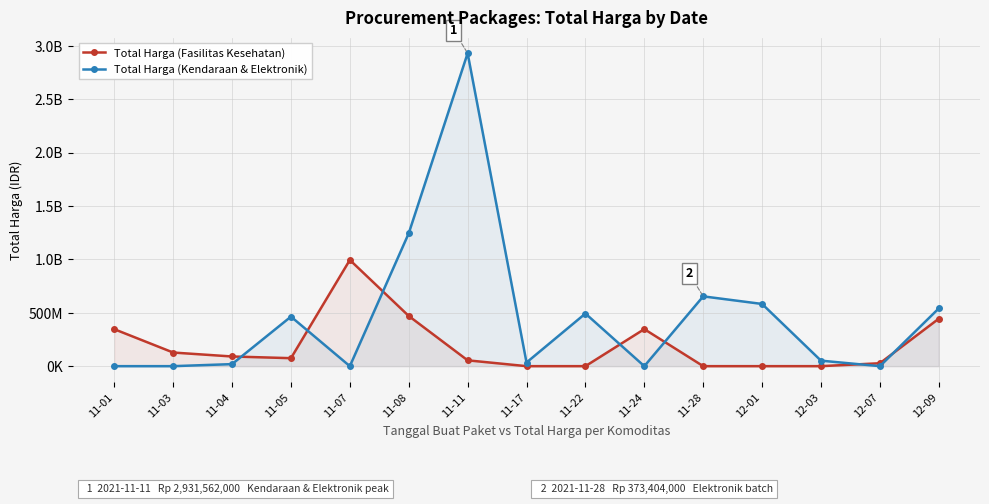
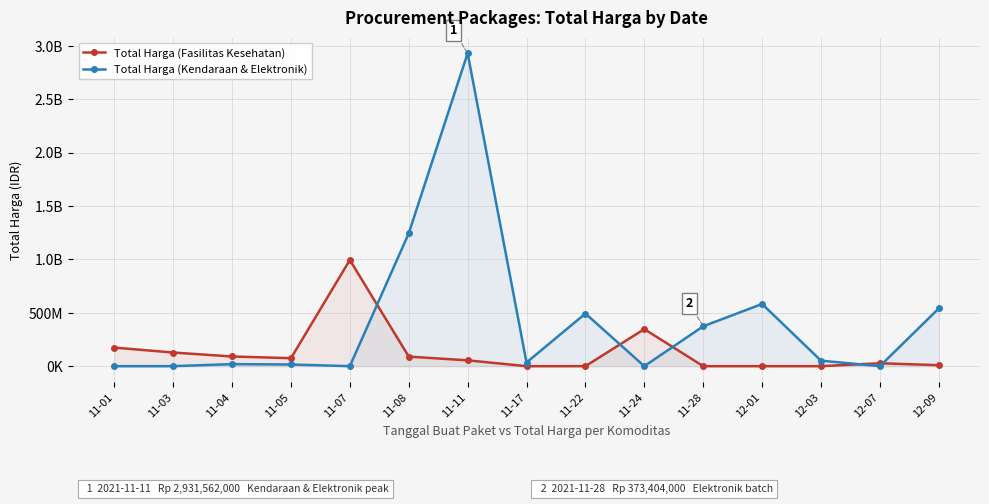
  {
    "Total Harga (Fasilitas Kesehatan)": {
-     "11-01": 350000000,
+     "11-01": 170000000,
      "11-03": 130000000,
      "11-04": 90000000,
      "11-05": 70000000,
      "11-07": 990000000,
-     "11-08": 470000000,
+     "11-08": 90000000,
      "11-11": 50000000,
      "11-17": 0,
      "11-22": 0,
      "11-24": 350000000,
      "11-28": 0,
      "12-01": 0,
      "12-03": 0,
      "12-07": 30000000,
-     "12-09": 440000000
+     "12-09": 10000000
    },
    "Total Harga (Kendaraan & Elektronik)": {
      "11-01": 0,
      "11-03": 0,
      "11-04": 20000000,
-     "11-05": 460000000,
+     "11-05": 20000000,
      "11-07": 0,
      "11-08": 1240000000,
      "11-17": 30000000,
      "11-22": 490000000,
      "11-24": 0,
-     "11-28": 650000000,
+     "11-28": 370000000,
      "12-01": 580000000,
      "12-03": 50000000,
      "12-07": 0,
      "12-09": 540000000
    }
  }
